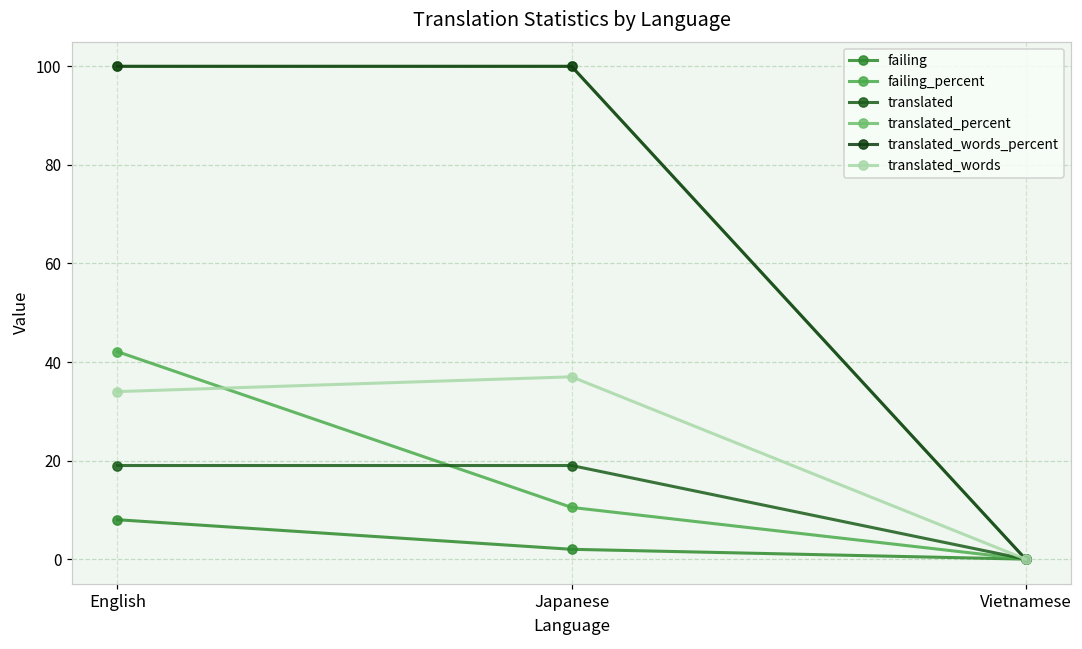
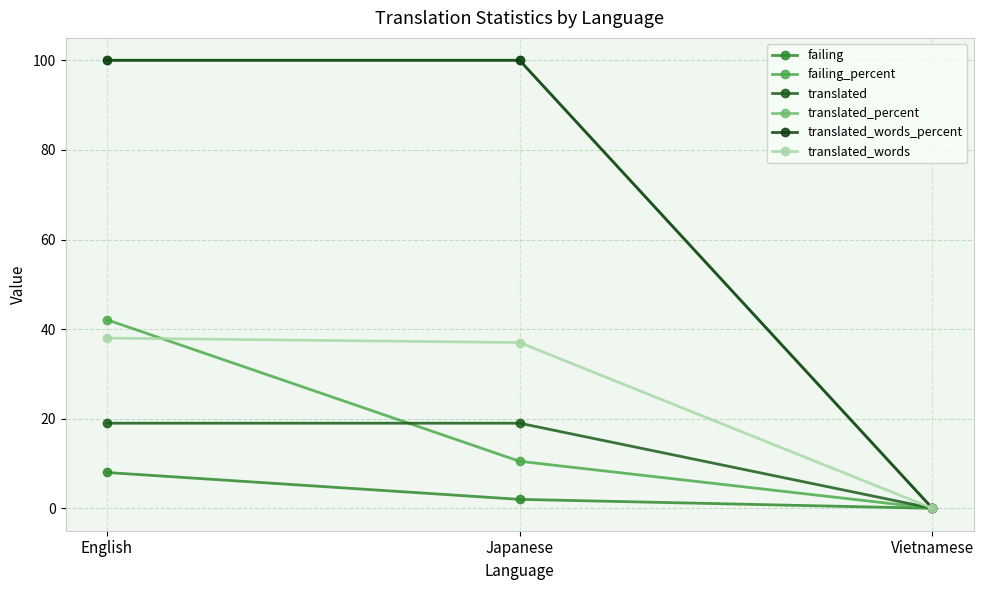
  {
    "translated_words": {
-     "English": 34,
+     "English": 38,
      "Japanese": 37
    }
  }
